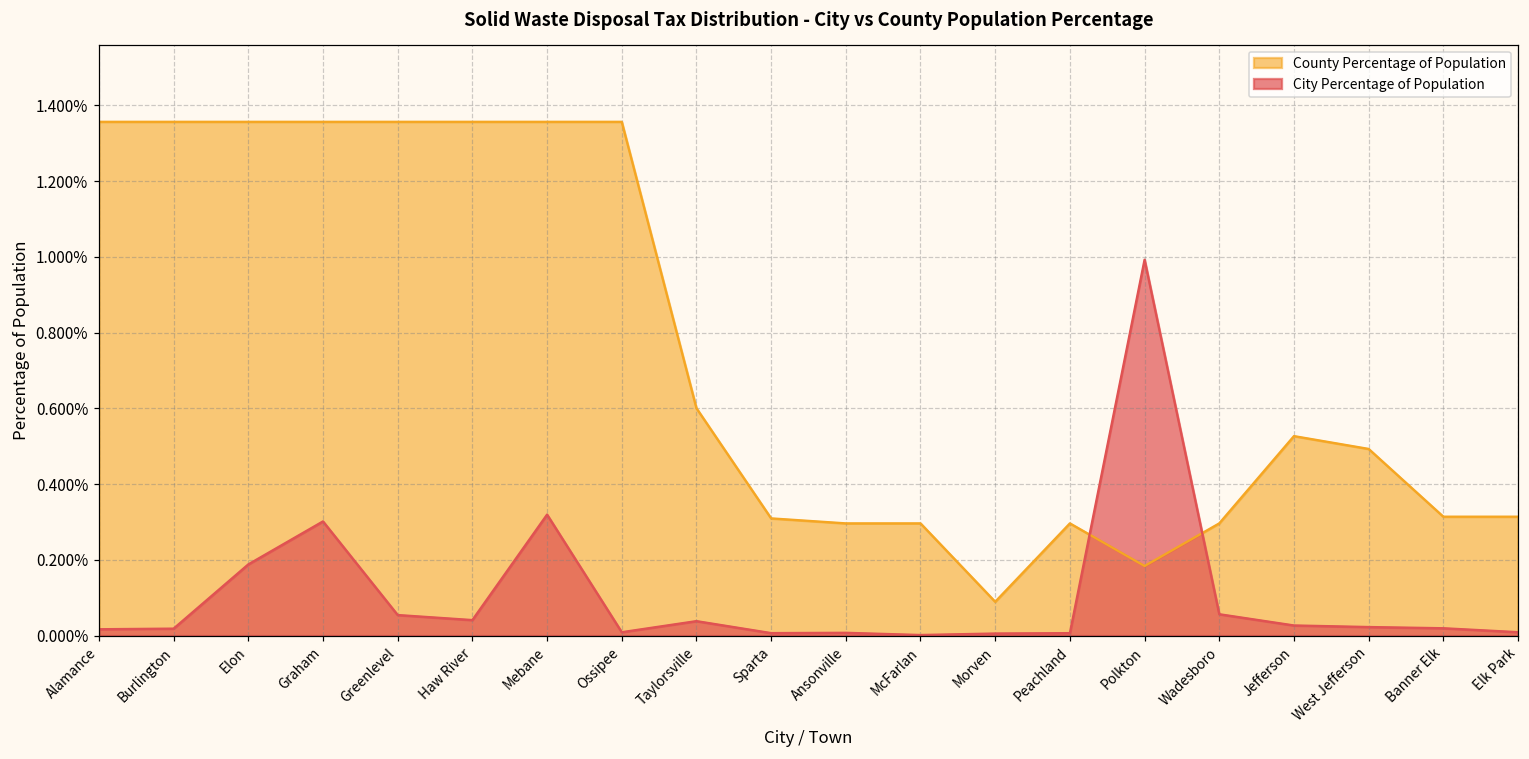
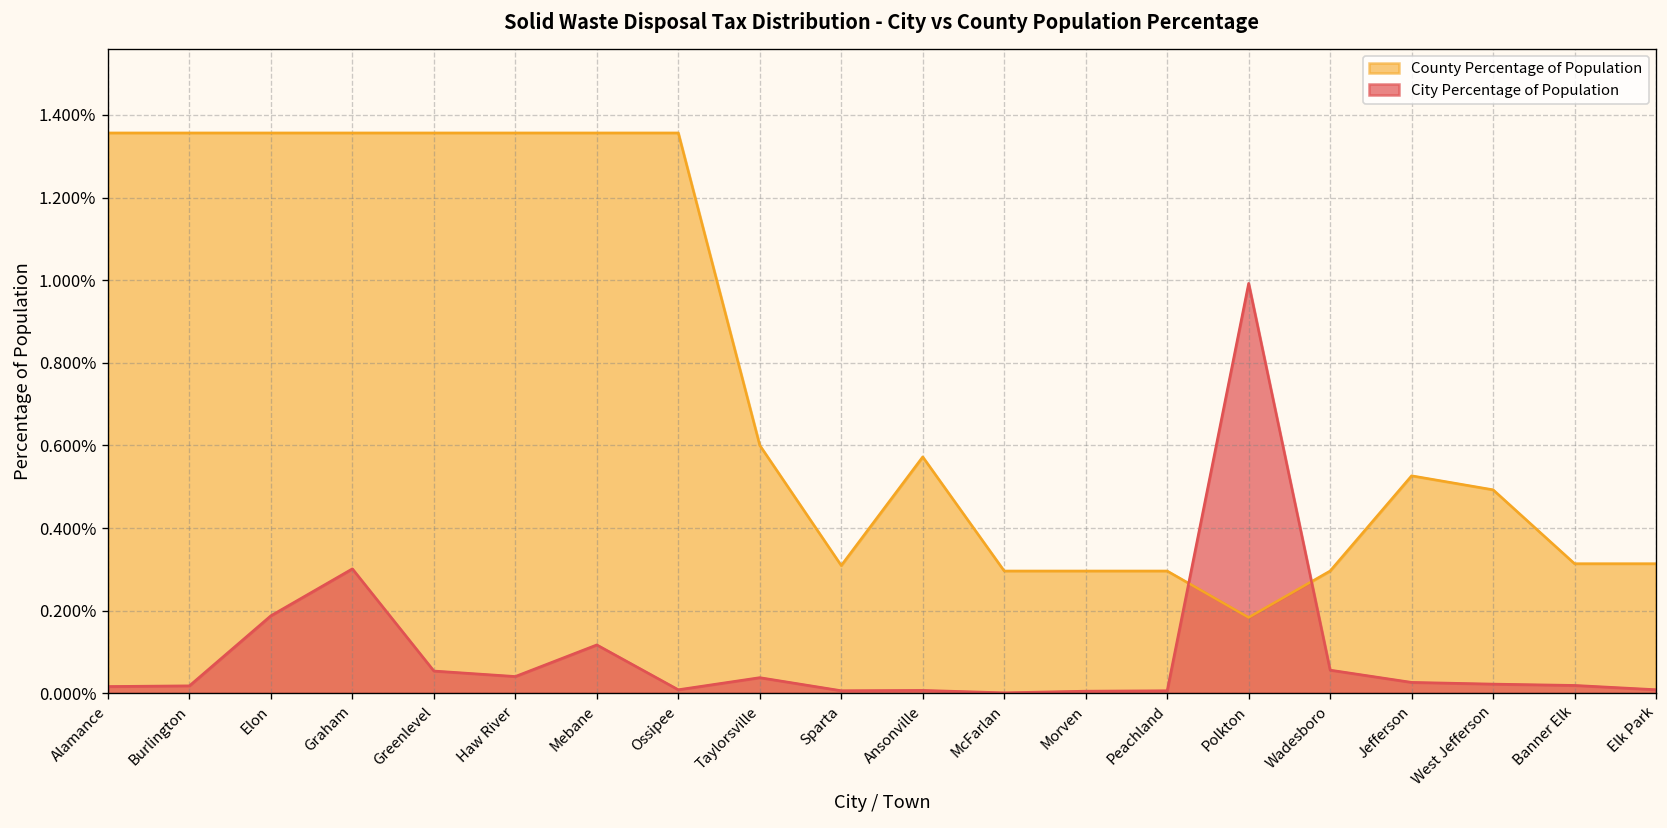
  {
    "County Percentage of Population": {
      "Alamance": "1.36%",
      "Burlington": "1.36%",
      "Elon": "1.36%",
      "Graham": "1.36%",
      "Greenlevel": "1.36%",
      "Haw River": "1.36%",
      "Mebane": "1.36%",
      "Ossipee": "1.36%",
      "Taylorsville": "0.60%",
      "Sparta": "0.31%",
-     "Ansonville": "0.30%",
+     "Ansonville": "0.57%",
      "McFarlan": "0.30%",
-     "Morven": "0.09%",
+     "Morven": "0.30%",
      "Peachland": "0.30%",
      "Polkton": "0.18%",
      "Wadesboro": "0.30%",
      "Jefferson": "0.53%",
      "West Jefferson": "0.49%",
      "Banner Elk": "0.31%",
      "Elk Park": "0.31%"
    },
    "City Percentage of Population": {
      "Alamance": "0.02%",
      "Burlington": "0.02%",
      "Elon": "0.19%",
      "Graham": "0.30%",
      "Greenlevel": "0.05%",
      "Haw River": "0.04%",
-     "Mebane": "0.32%",
+     "Mebane": "0.12%",
      "Ossipee": "0.01%",
      "Taylorsville": "0.04%",
      "Sparta": "0.01%",
      "Ansonville": "0.01%",
      "McFarlan": "0.00%",
      "Morven": "0.01%",
      "Peachland": "0.01%",
      "Polkton": "0.99%",
      "Wadesboro": "0.06%",
      "Jefferson": "0.03%",
      "West Jefferson": "0.02%",
      "Banner Elk": "0.02%",
      "Elk Park": "0.01%"
    }
  }
